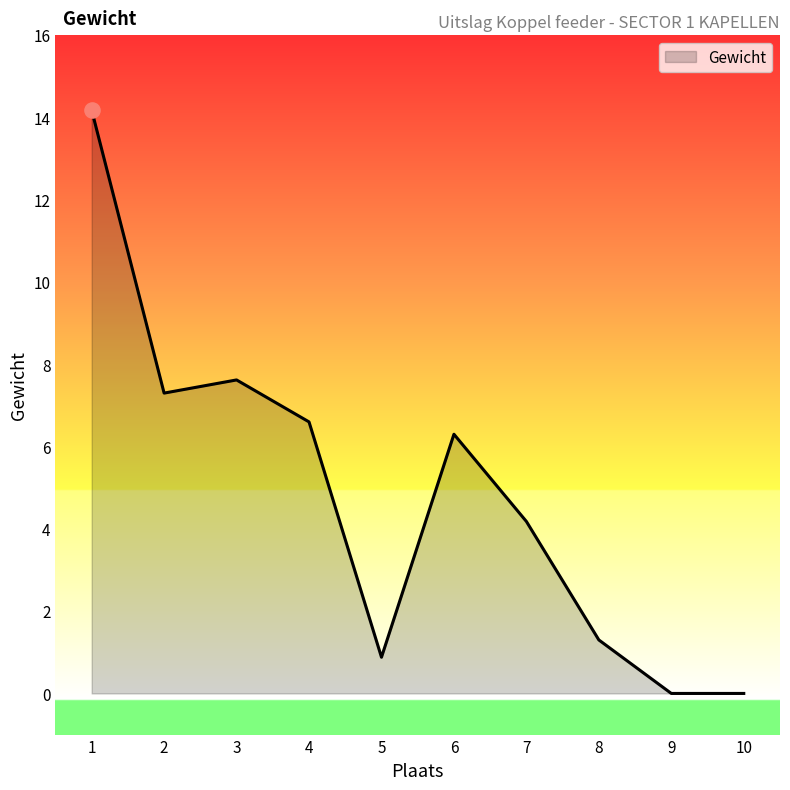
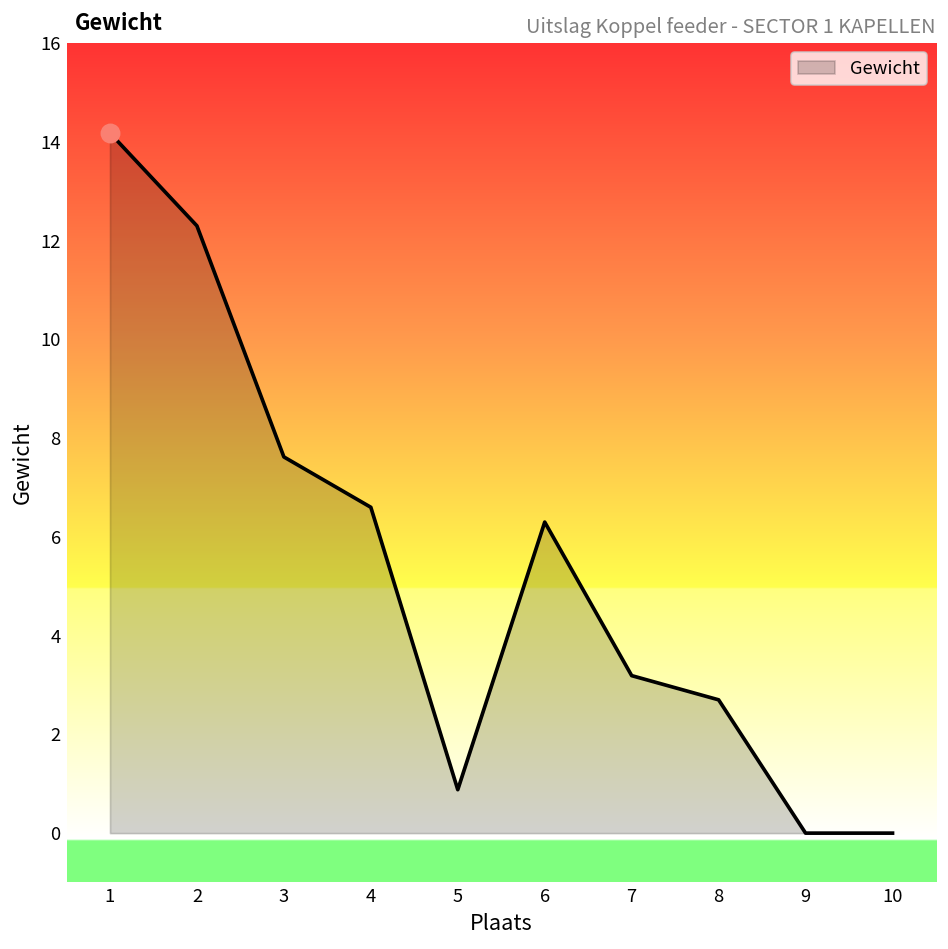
  {
    "Gewicht": {
-     "2": 7.3,
+     "2": 12.3,
      "3": 7.6,
      "4": 6.6,
      "5": 0.9,
      "6": 6.3,
-     "7": 4.2,
-     "8": 1.3,
+     "7": 3.2,
+     "8": 2.7,
      "9": 0.0,
      "10": 0.0
    }
  }
